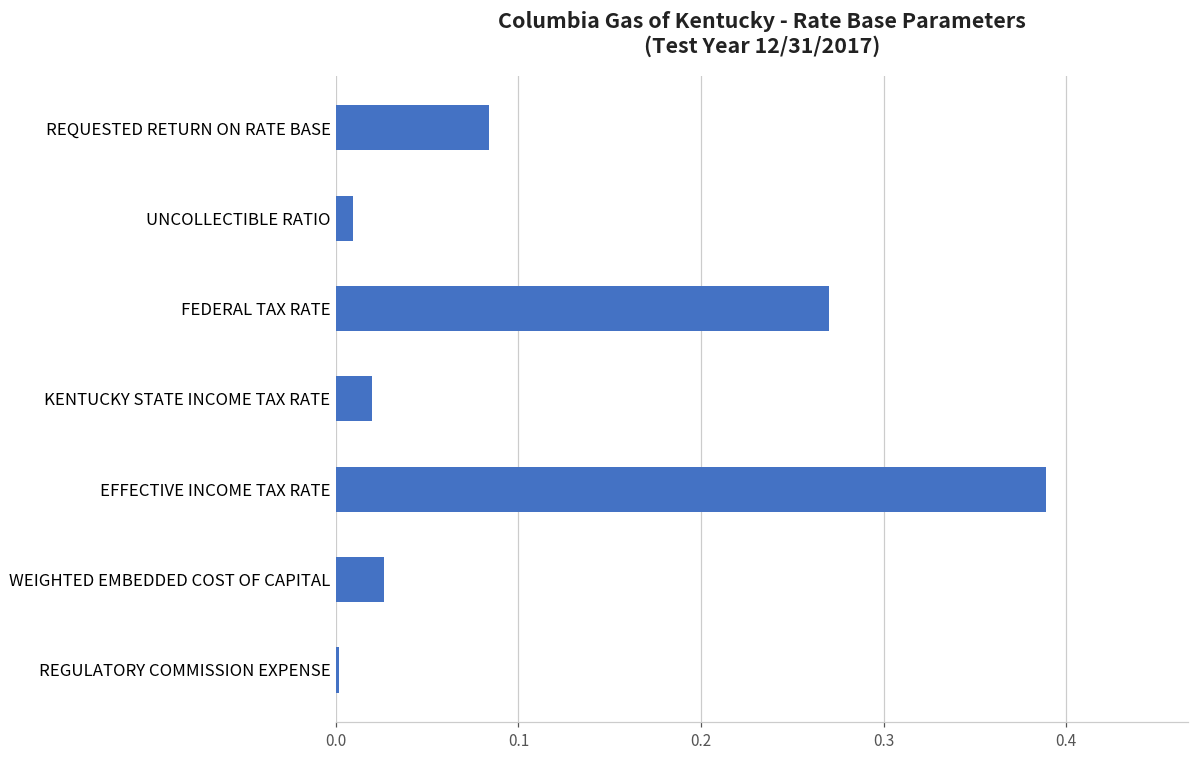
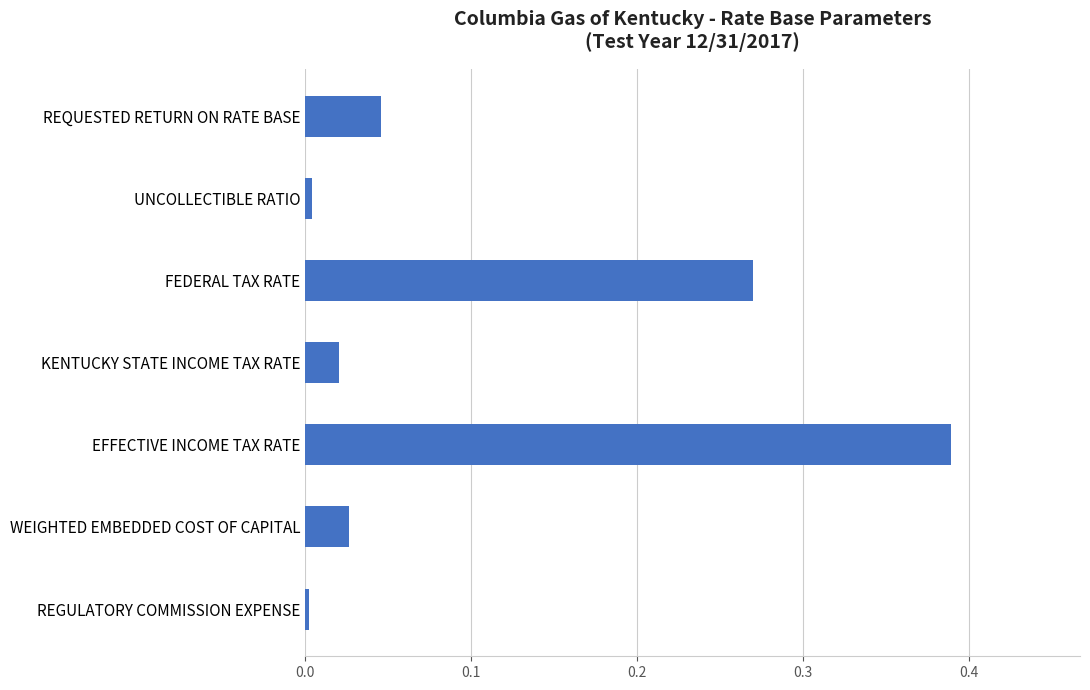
  {
-   "REQUESTED RETURN ON RATE BASE": 0.084,
-   "UNCOLLECTIBLE RATIO": 0.009,
+   "REQUESTED RETURN ON RATE BASE": 0.046,
+   "UNCOLLECTIBLE RATIO": 0.004,
    "FEDERAL TAX RATE": 0.270,
    "KENTUCKY STATE INCOME TAX RATE": 0.020,
    "EFFECTIVE INCOME TAX RATE": 0.389,
    "WEIGHTED EMBEDDED COST OF CAPITAL": 0.026,
    "REGULATORY COMMISSION EXPENSE": 0.002
  }
